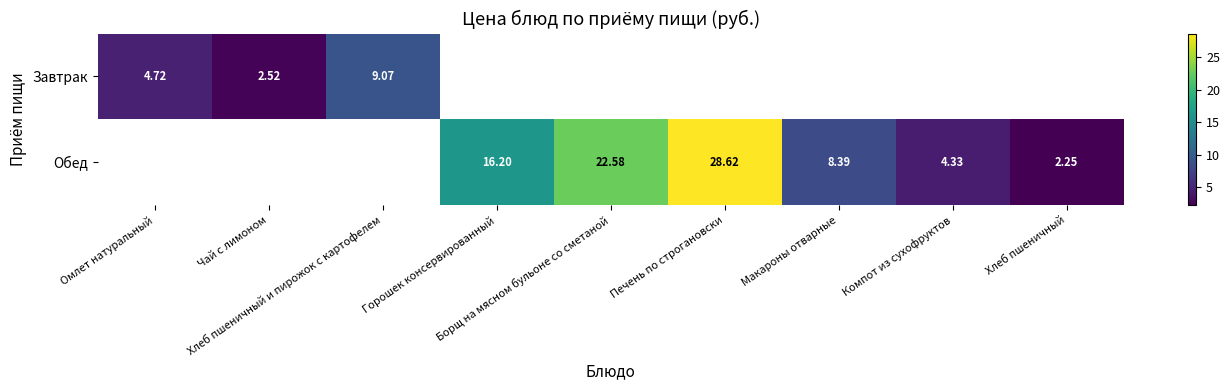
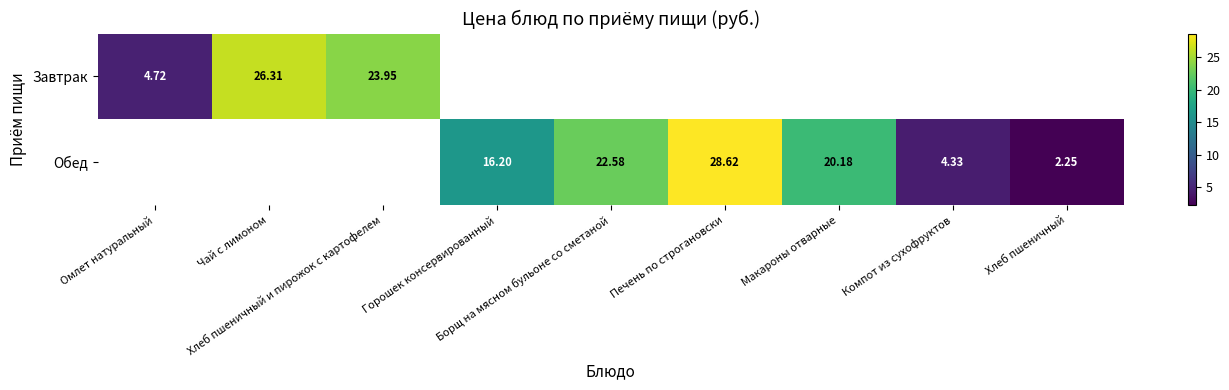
  {
    "Завтрак": {
      "Омлет натуральный": 4.72,
-     "Чай с лимоном": 2.52,
-     "Хлеб пшеничный и пирожок с картофелем": 9.07
+     "Чай с лимоном": 26.31,
+     "Хлеб пшеничный и пирожок с картофелем": 23.95
    },
    "Обед": {
      "Горошек консервированный": 16.20,
      "Борщ на мясном бульоне со сметаной": 22.58,
      "Печень по строгановски": 28.62,
-     "Макароны отварные": 8.39,
+     "Макароны отварные": 20.18,
      "Компот из сухофруктов": 4.33,
      "Хлеб пшеничный": 2.25
    }
  }
